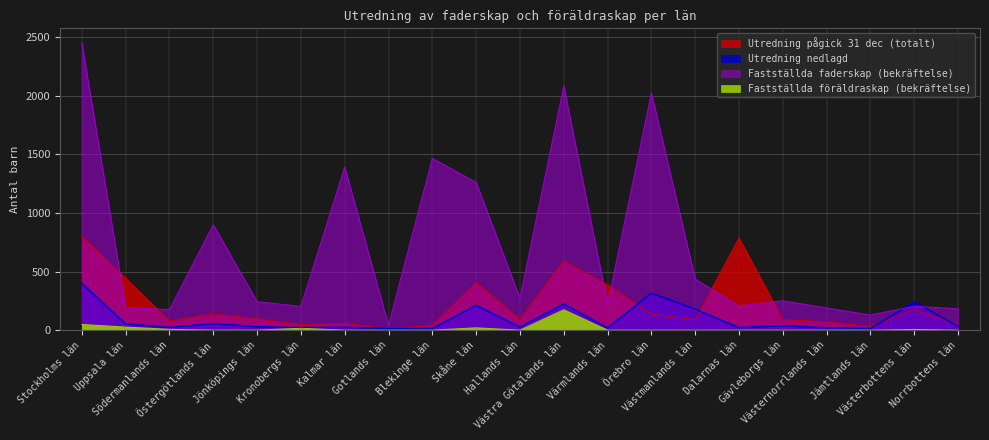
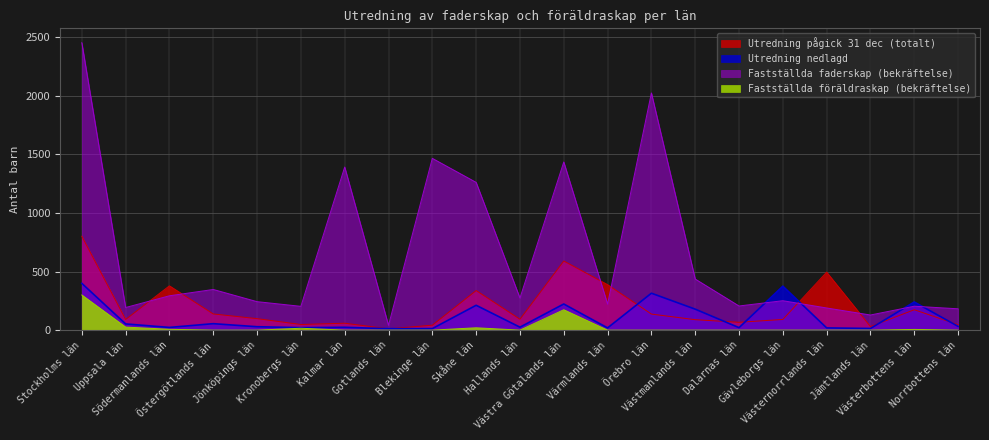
  {
    "Utredning pågick 31 dec (totalt)": {
      "Stockholms län": 800,
-     "Uppsala län": 450,
-     "Södermanlands län": 80,
+     "Uppsala län": 90,
+     "Södermanlands län": 380,
      "Östergötlands län": 140,
      "Jönköpings län": 100,
      "Kronobergs län": 50,
      "Kalmar län": 60,
      "Blekinge län": 40,
-     "Skåne län": 410,
+     "Skåne län": 340,
      "Hallands län": 90,
      "Västra Götalands län": 590,
      "Värmlands län": 390,
      "Örebro län": 140,
      "Västmanlands län": 90,
-     "Dalarnas län": 790,
+     "Dalarnas län": 70,
      "Gävleborgs län": 90,
-     "Västernorrlands län": 70,
+     "Västernorrlands län": 500,
      "Västerbottens län": 170
    },
    "Utredning nedlagd": {
      "Stockholms län": 400,
      "Uppsala län": 50,
      "Östergötlands län": 60,
      "Jönköpings län": 30,
      "Kalmar län": 20,
      "Skåne län": 210,
      "Hallands län": 30,
      "Västra Götalands län": 220,
      "Örebro län": 320,
      "Västmanlands län": 180,
-     "Gävleborgs län": 40,
+     "Gävleborgs län": 380,
      "Västerbottens län": 240
    },
    "Fastställda faderskap (bekräftelse)": {
      "Stockholms län": 2450,
      "Uppsala län": 190,
-     "Södermanlands län": 180,
-     "Östergötlands län": 900,
+     "Södermanlands län": 290,
+     "Östergötlands län": 350,
      "Jönköpings län": 240,
      "Kronobergs län": 200,
      "Kalmar län": 1390,
      "Gotlands län": 40,
      "Blekinge län": 1470,
      "Skåne län": 1260,
      "Hallands län": 270,
-     "Västra Götalands län": 2080,
+     "Västra Götalands län": 1440,
      "Värmlands län": 220,
      "Örebro län": 2020,
      "Västmanlands län": 440,
      "Dalarnas län": 210,
      "Gävleborgs län": 250,
      "Västernorrlands län": 190,
      "Jämtlands län": 130,
      "Västerbottens län": 200,
      "Norrbottens län": 180
    },
    "Fastställda föräldraskap (bekräftelse)": {
-     "Stockholms län": 50,
+     "Stockholms län": 300,
      "Uppsala län": 30,
      "Östergötlands län": 0,
      "Jönköpings län": 0,
      "Kalmar län": 0,
      "Skåne län": 20,
      "Hallands län": 0,
      "Västra Götalands län": 170,
      "Örebro län": 0,
      "Västmanlands län": 0,
      "Gävleborgs län": 0,
      "Västerbottens län": 10,
      "Norrbottens län": 0
    }
  }
